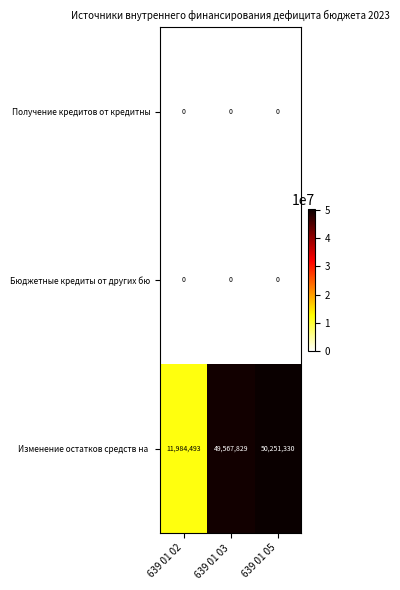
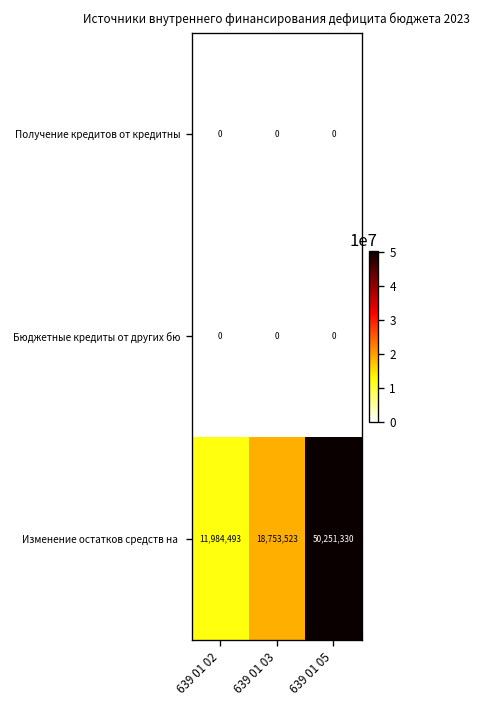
  {
    "Получение кредитов от кредитны": {
      "639 01 02": "0",
      "639 01 03": "0",
      "639 01 05": "0"
    },
    "Бюджетные кредиты от других бю": {
      "639 01 02": "0",
      "639 01 03": "0",
      "639 01 05": "0"
    },
    "Изменение остатков средств на": {
      "639 01 02": "11,984,493",
-     "639 01 03": "49,567,829",
+     "639 01 03": "18,753,523",
      "639 01 05": "50,251,330"
    }
  }
